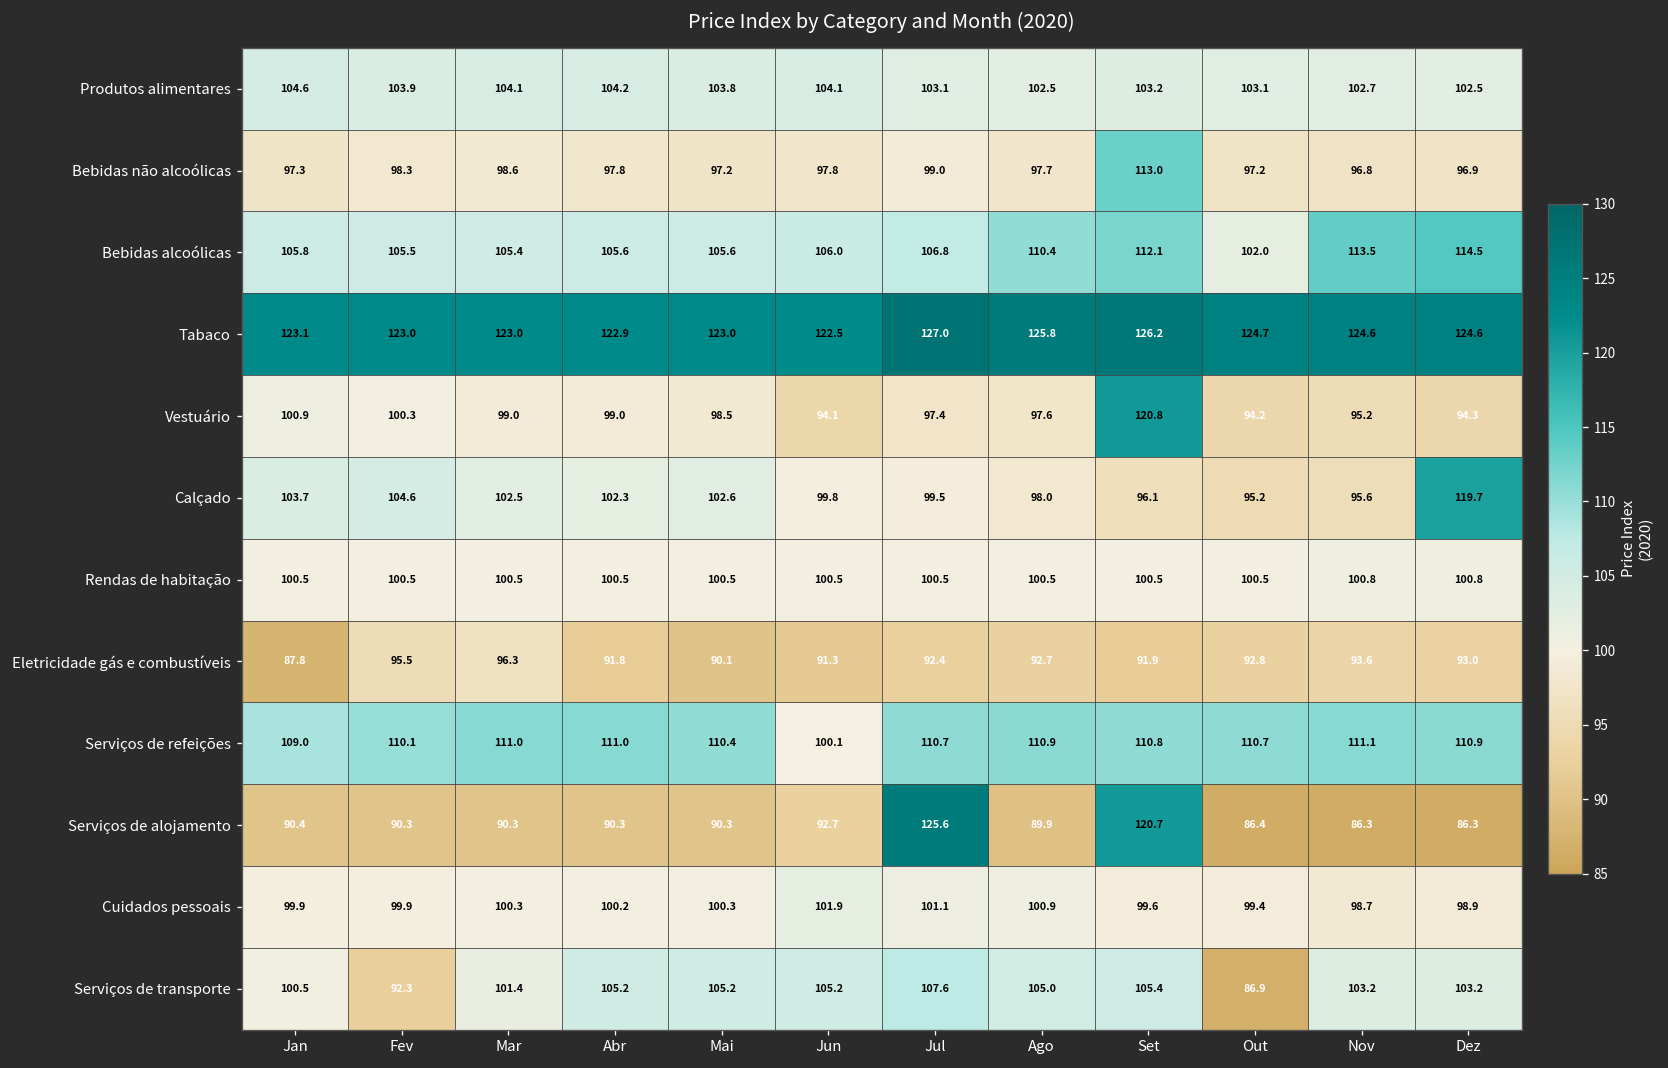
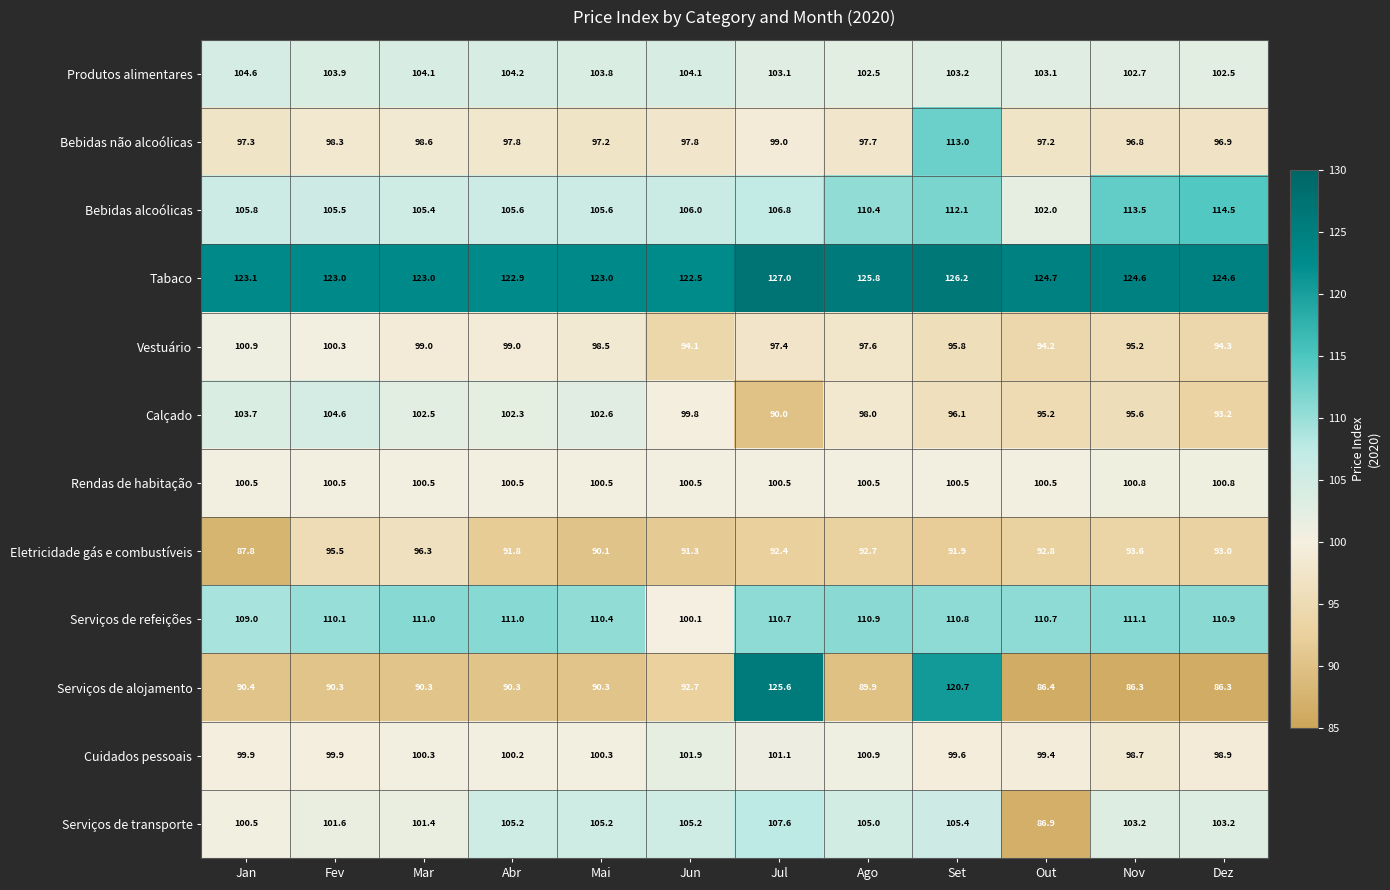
  {
    "Produtos alimentares": {
      "Jan": 104.6,
      "Fev": 103.9,
      "Mar": 104.1,
      "Abr": 104.2,
      "Mai": 103.8,
      "Jun": 104.1,
      "Jul": 103.1,
      "Ago": 102.5,
      "Set": 103.2,
      "Out": 103.1,
      "Nov": 102.7,
      "Dez": 102.5
    },
    "Bebidas não alcoólicas": {
      "Jan": 97.3,
      "Fev": 98.3,
      "Mar": 98.6,
      "Abr": 97.8,
      "Mai": 97.2,
      "Jun": 97.8,
      "Jul": 99.0,
      "Ago": 97.7,
      "Set": 113.0,
      "Out": 97.2,
      "Nov": 96.8,
      "Dez": 96.9
    },
    "Bebidas alcoólicas": {
      "Jan": 105.8,
      "Fev": 105.5,
      "Mar": 105.4,
      "Abr": 105.6,
      "Mai": 105.6,
      "Jun": 106.0,
      "Jul": 106.8,
      "Ago": 110.4,
      "Set": 112.1,
      "Out": 102.0,
      "Nov": 113.5,
      "Dez": 114.5
    },
    "Tabaco": {
      "Jan": 123.1,
      "Fev": 123.0,
      "Mar": 123.0,
      "Abr": 122.9,
      "Mai": 123.0,
      "Jun": 122.5,
      "Jul": 127.0,
      "Ago": 125.8,
      "Set": 126.2,
      "Out": 124.7,
      "Nov": 124.6,
      "Dez": 124.6
    },
    "Vestuário": {
      "Jan": 100.9,
      "Fev": 100.3,
      "Mar": 99.0,
      "Abr": 99.0,
      "Mai": 98.5,
      "Jun": 94.1,
      "Jul": 97.4,
      "Ago": 97.6,
-     "Set": 120.8,
+     "Set": 95.8,
      "Out": 94.2,
      "Nov": 95.2,
      "Dez": 94.3
    },
    "Calçado": {
      "Jan": 103.7,
      "Fev": 104.6,
      "Mar": 102.5,
      "Abr": 102.3,
      "Mai": 102.6,
      "Jun": 99.8,
-     "Jul": 99.5,
+     "Jul": 90.0,
      "Ago": 98.0,
      "Set": 96.1,
      "Out": 95.2,
      "Nov": 95.6,
-     "Dez": 119.7
+     "Dez": 93.2
    },
    "Rendas de habitação": {
      "Jan": 100.5,
      "Fev": 100.5,
      "Mar": 100.5,
      "Abr": 100.5,
      "Mai": 100.5,
      "Jun": 100.5,
      "Jul": 100.5,
      "Ago": 100.5,
      "Set": 100.5,
      "Out": 100.5,
      "Nov": 100.8,
      "Dez": 100.8
    },
    "Eletricidade gás e combustíveis": {
      "Jan": 87.8,
      "Fev": 95.5,
      "Mar": 96.3,
      "Abr": 91.8,
      "Mai": 90.1,
      "Jun": 91.3,
      "Jul": 92.4,
      "Ago": 92.7,
      "Set": 91.9,
      "Out": 92.8,
      "Nov": 93.6,
      "Dez": 93.0
    },
    "Serviços de refeições": {
      "Jan": 109.0,
      "Fev": 110.1,
      "Mar": 111.0,
      "Abr": 111.0,
      "Mai": 110.4,
      "Jun": 100.1,
      "Jul": 110.7,
      "Ago": 110.9,
      "Set": 110.8,
      "Out": 110.7,
      "Nov": 111.1,
      "Dez": 110.9
    },
    "Serviços de alojamento": {
      "Jan": 90.4,
      "Fev": 90.3,
      "Mar": 90.3,
      "Abr": 90.3,
      "Mai": 90.3,
      "Jun": 92.7,
      "Jul": 125.6,
      "Ago": 89.9,
      "Set": 120.7,
      "Out": 86.4,
      "Nov": 86.3,
      "Dez": 86.3
    },
    "Cuidados pessoais": {
      "Jan": 99.9,
      "Fev": 99.9,
      "Mar": 100.3,
      "Abr": 100.2,
      "Mai": 100.3,
      "Jun": 101.9,
      "Jul": 101.1,
      "Ago": 100.9,
      "Set": 99.6,
      "Out": 99.4,
      "Nov": 98.7,
      "Dez": 98.9
    },
    "Serviços de transporte": {
      "Jan": 100.5,
-     "Fev": 92.3,
+     "Fev": 101.6,
      "Mar": 101.4,
      "Abr": 105.2,
      "Mai": 105.2,
      "Jun": 105.2,
      "Jul": 107.6,
      "Ago": 105.0,
      "Set": 105.4,
      "Out": 86.9,
      "Nov": 103.2,
      "Dez": 103.2
    }
  }
